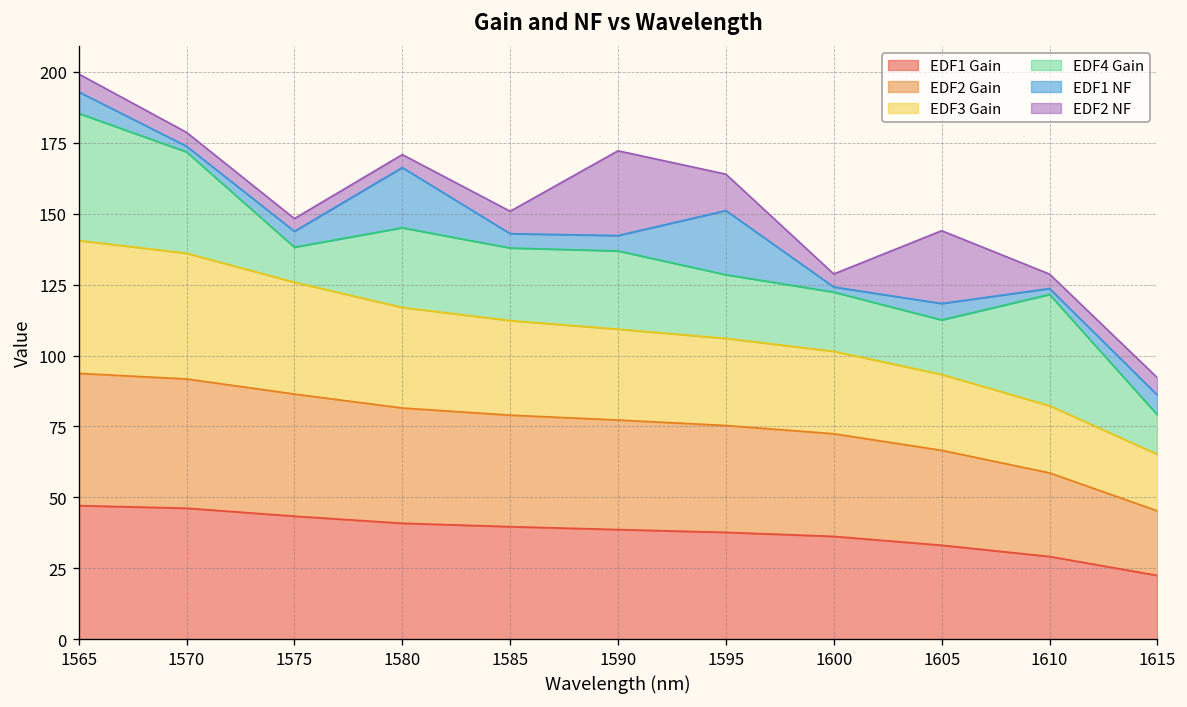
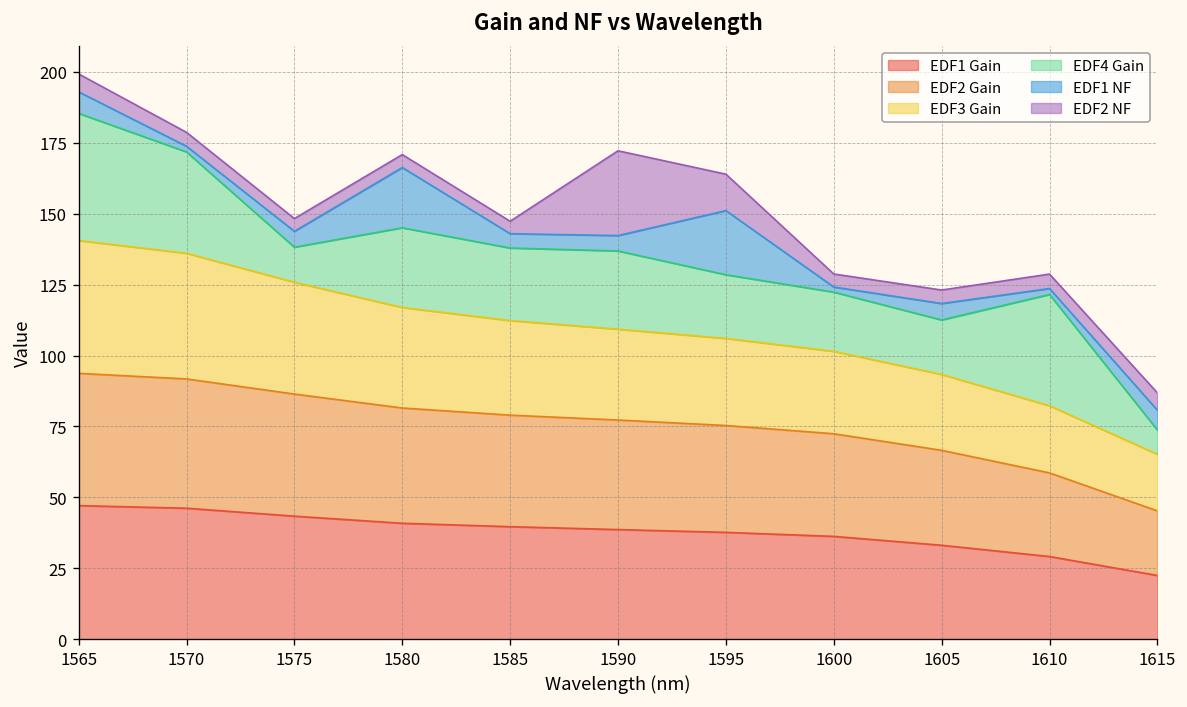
  {
    "EDF4 Gain": {
      "1565": 45,
      "1570": 36,
      "1575": 12,
      "1580": 28,
      "1585": 26,
      "1590": 28,
      "1595": 22,
      "1600": 21,
      "1605": 19,
      "1610": 39,
-     "1615": 14
+     "1615": 9
    },
    "EDF1 NF": {
      "1565": 8,
      "1570": 2,
      "1575": 6,
      "1580": 21,
      "1585": 5,
      "1590": 5,
      "1595": 23,
      "1600": 2,
      "1605": 6,
      "1610": 2,
      "1615": 7
    },
    "EDF2 NF": {
      "1565": 6,
      "1570": 5,
      "1575": 4,
      "1580": 5,
-     "1585": 8,
+     "1585": 4,
      "1590": 30,
      "1595": 13,
      "1600": 5,
-     "1605": 26,
+     "1605": 5,
      "1610": 5,
      "1615": 6
    }
  }
